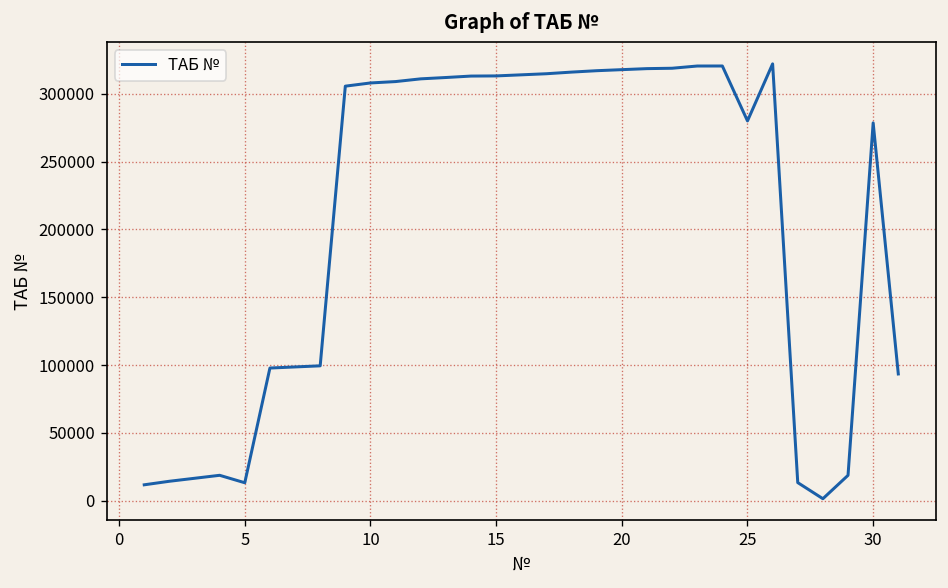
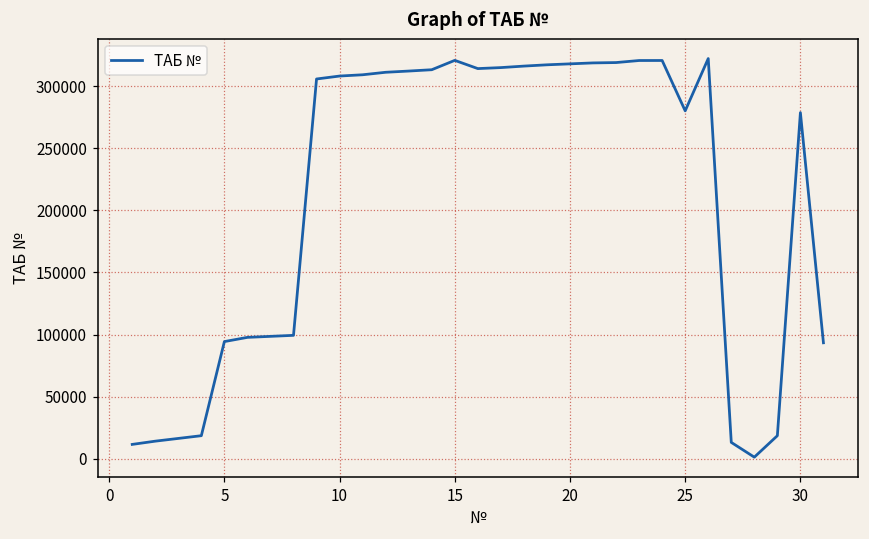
  {
-   "5": 13000,
+   "5": 94000,
    "10": 308000,
-   "15": 313000,
+   "15": 321000,
    "20": 318000,
    "25": 280000,
    "30": 279000
  }
